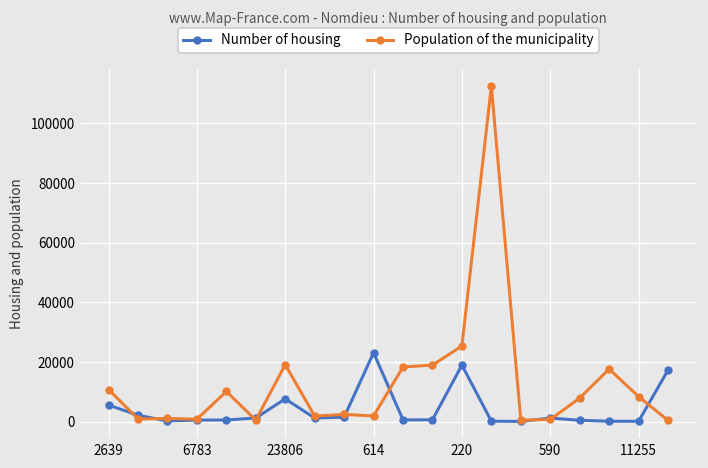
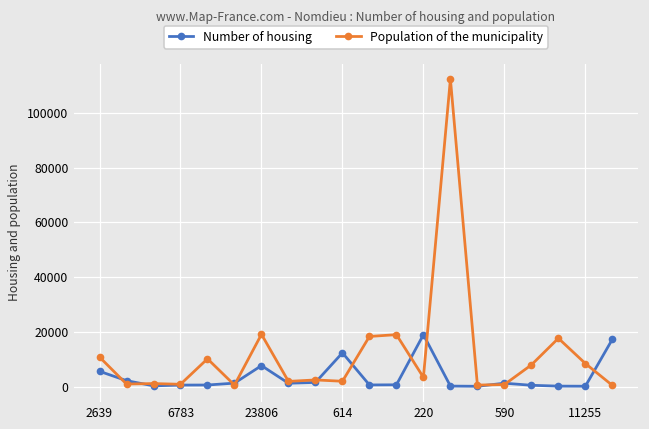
  {
    "Number of housing": {
      "2639": 6000,
      "23806": 8000,
-     "614": 23000,
+     "614": 12000,
      "220": 19000,
      "11255": 0
    },
    "Population of the municipality": {
      "2639": 11000,
      "23806": 19000,
      "614": 2000,
-     "220": 25000,
+     "220": 3000,
      "11255": 8000
    }
  }
